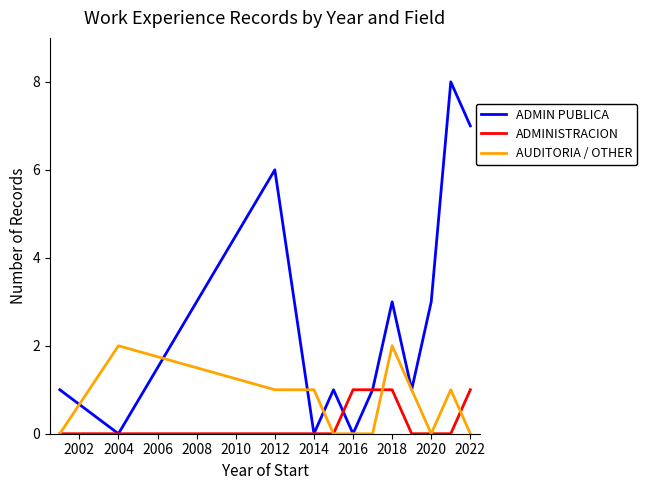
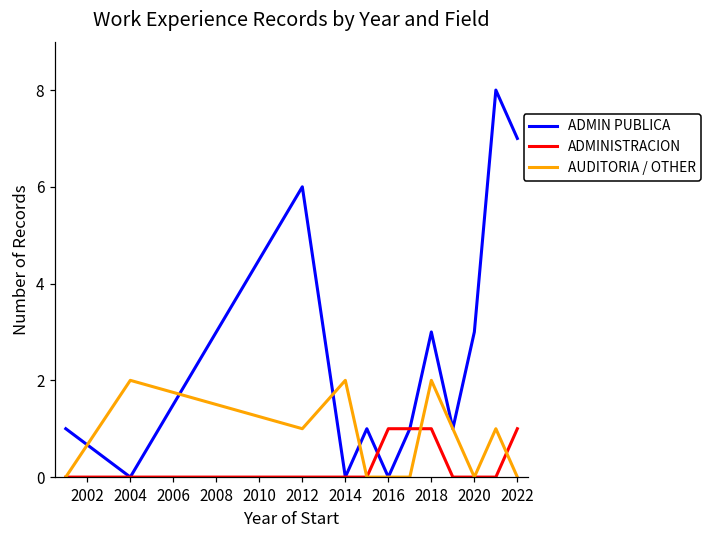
  {
    "ADMIN PUBLICA": {
      "2012": 6,
      "2018": 3,
      "2020": 3,
      "2022": 7
    },
    "ADMINISTRACION": {
      "2012": 0,
      "2016": 1,
      "2018": 1,
      "2022": 1
    },
    "AUDITORIA / OTHER": {
      "2004": 2,
      "2012": 1,
-     "2014": 1,
+     "2014": 2,
      "2018": 2,
      "2022": 0
    }
  }
